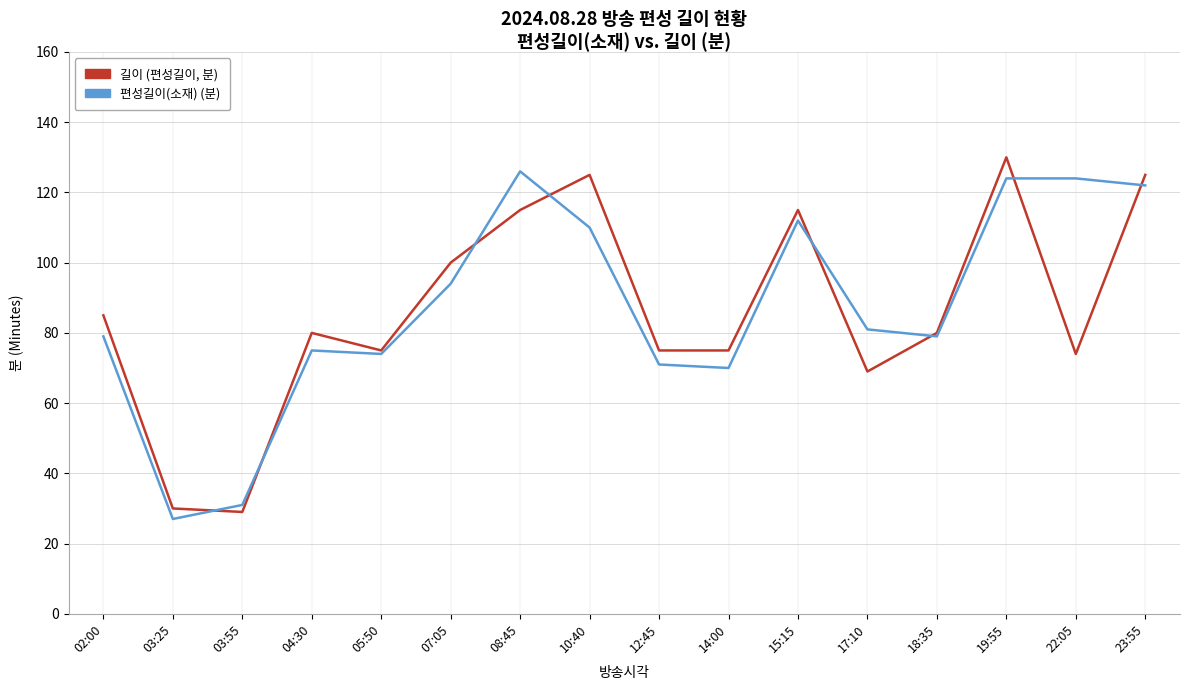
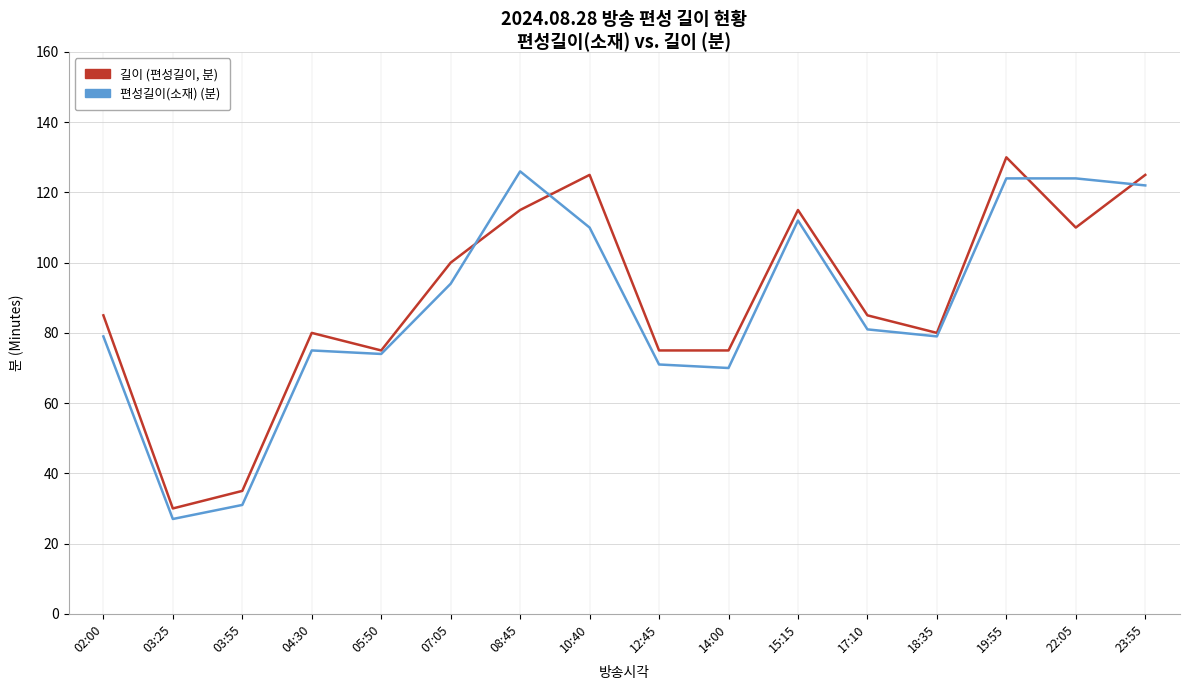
  {
    "길이 (편성길이, 분)": {
      "02:00": 85,
      "03:25": 30,
-     "03:55": 29,
+     "03:55": 35,
      "04:30": 80,
      "05:50": 75,
      "07:05": 100,
      "08:45": 115,
      "10:40": 125,
      "12:45": 75,
      "14:00": 75,
      "15:15": 115,
-     "17:10": 69,
+     "17:10": 85,
      "18:35": 80,
      "19:55": 130,
-     "22:05": 74,
+     "22:05": 110,
      "23:55": 125
    },
    "편성길이(소재) (분)": {
      "02:00": 79,
      "03:25": 27,
      "03:55": 31,
      "04:30": 75,
      "05:50": 74,
      "07:05": 94,
      "08:45": 126,
      "10:40": 110,
      "12:45": 71,
      "14:00": 70,
      "15:15": 112,
      "17:10": 81,
      "18:35": 79,
      "19:55": 124,
      "22:05": 124,
      "23:55": 122
    }
  }
